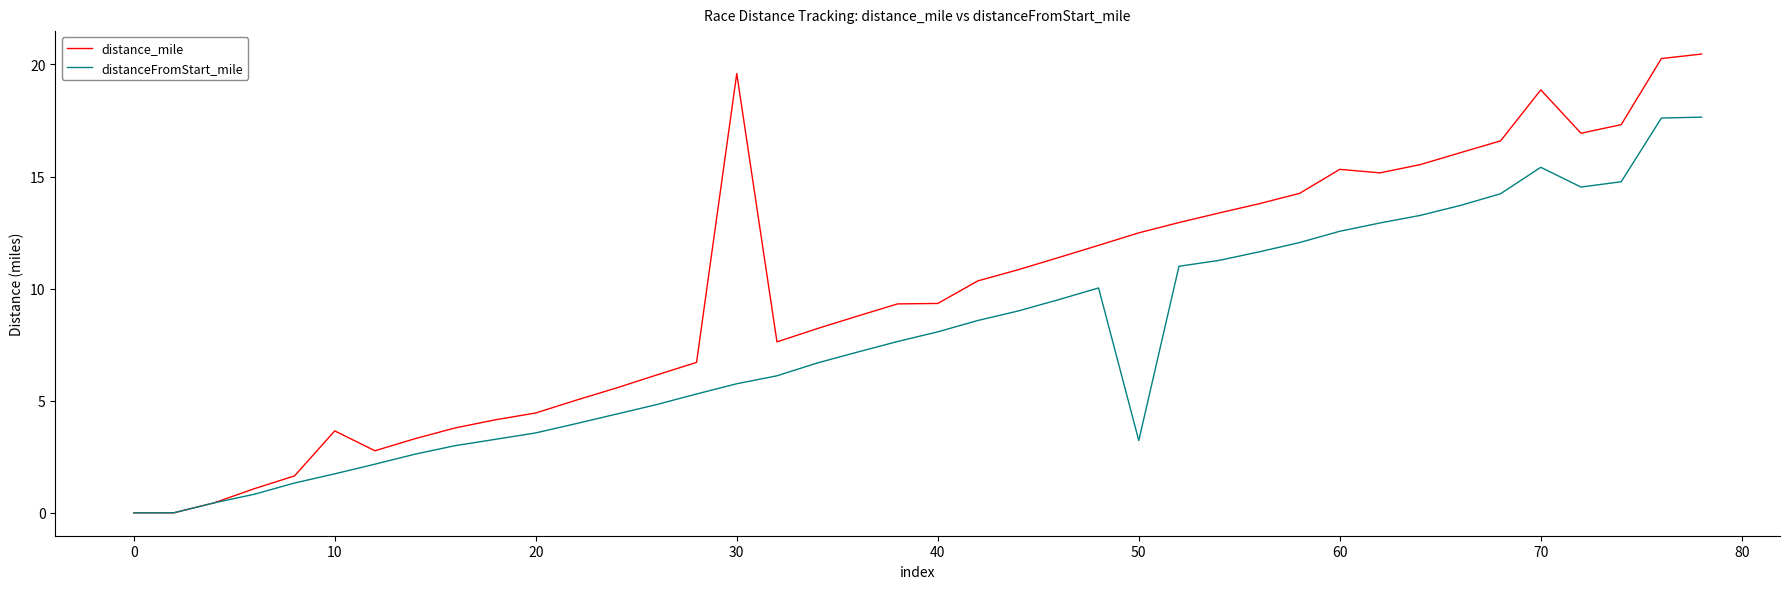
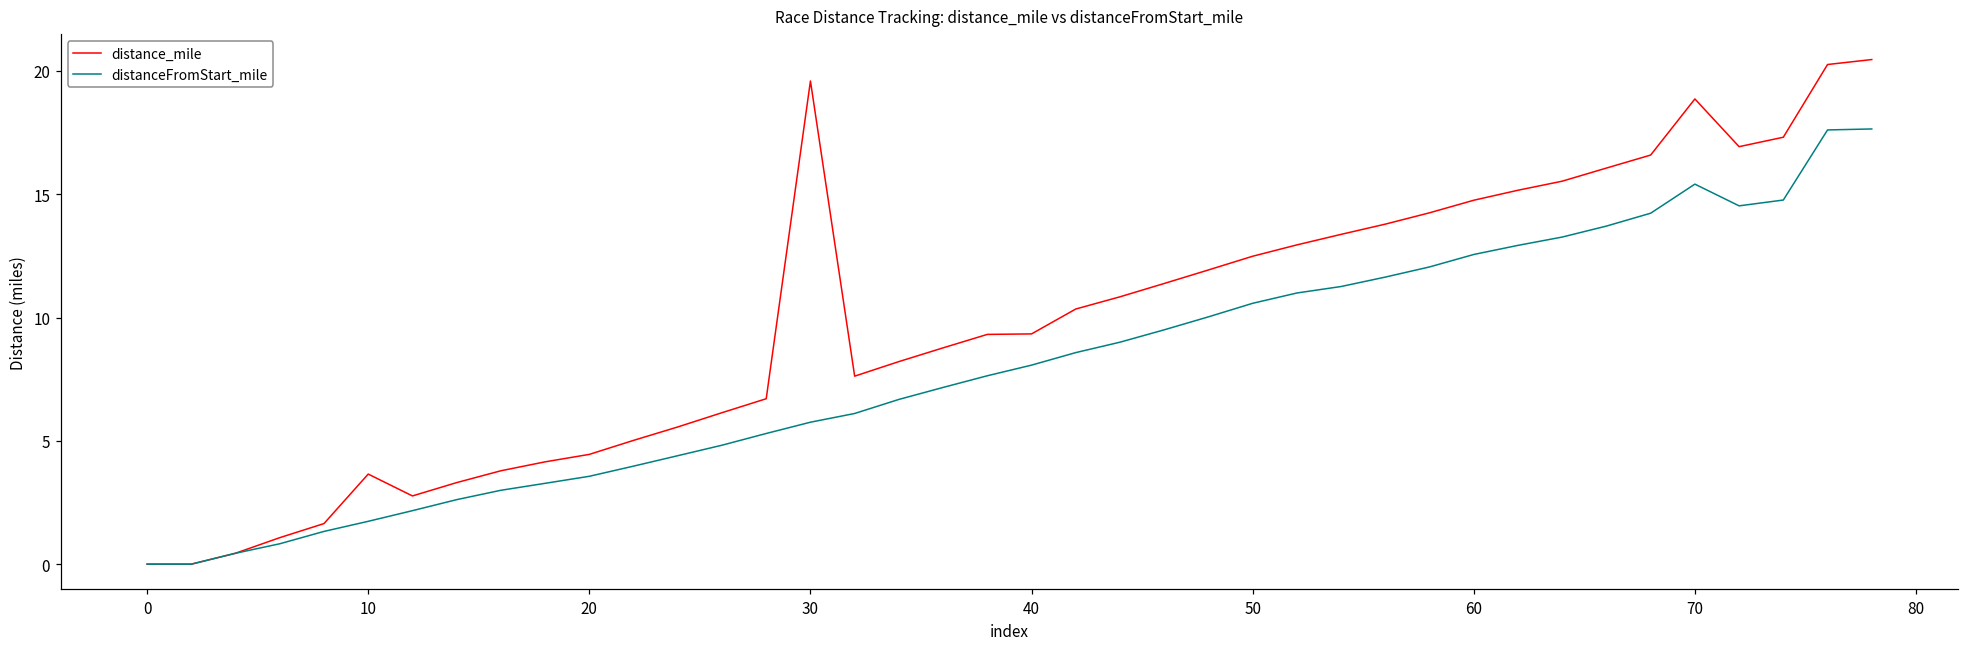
  {
    "distance_mile": {
      "10": 3.7,
      "20": 4.5,
      "30": 19.6,
      "40": 9.3,
      "50": 12.5,
-     "60": 15.3,
+     "60": 14.8,
      "70": 18.9
    },
    "distanceFromStart_mile": {
      "10": 1.7,
      "20": 3.6,
      "30": 5.8,
      "40": 8.1,
-     "50": 3.2,
+     "50": 10.6,
      "60": 12.6,
      "70": 15.4
    }
  }
